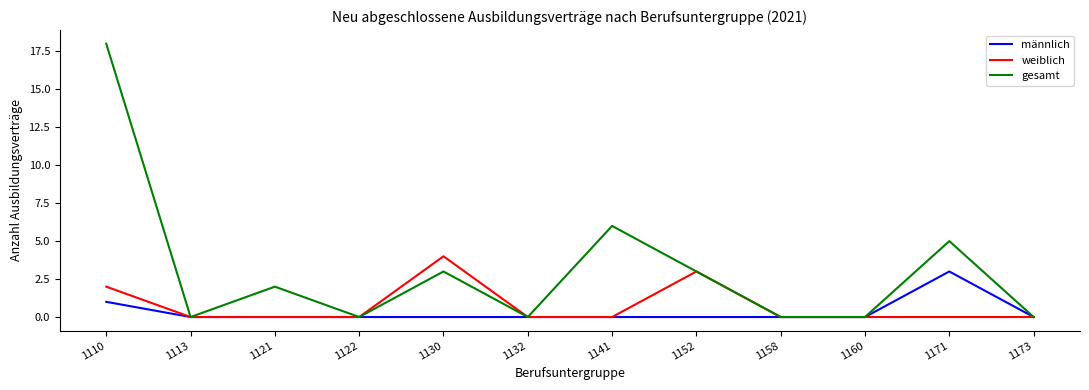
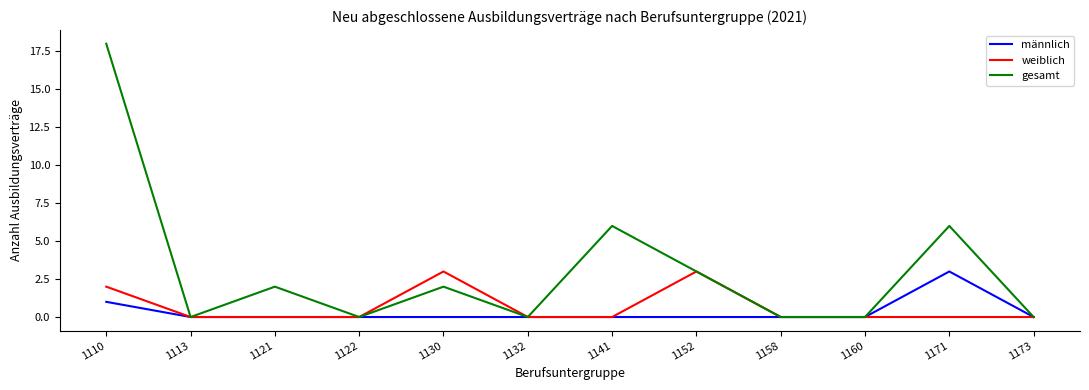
  {
    "männlich": {
      "1110": 1,
      "1130": 0,
      "1152": 0,
      "1171": 3
    },
    "weiblich": {
      "1110": 2,
-     "1130": 4,
+     "1130": 3,
      "1171": 0
    },
    "gesamt": {
      "1110": 18,
      "1121": 2,
-     "1130": 3,
+     "1130": 2,
      "1141": 6,
-     "1171": 5
+     "1171": 6
    }
  }
